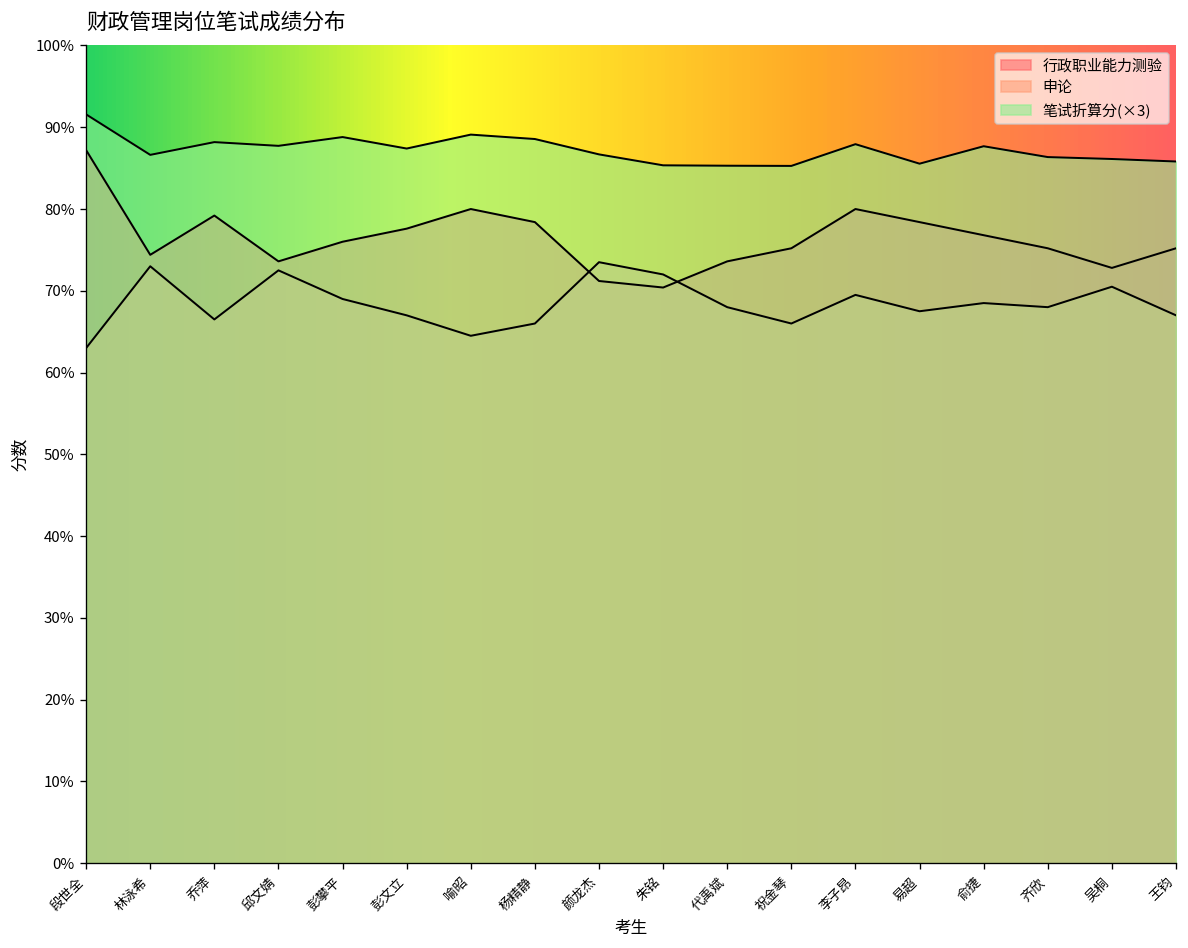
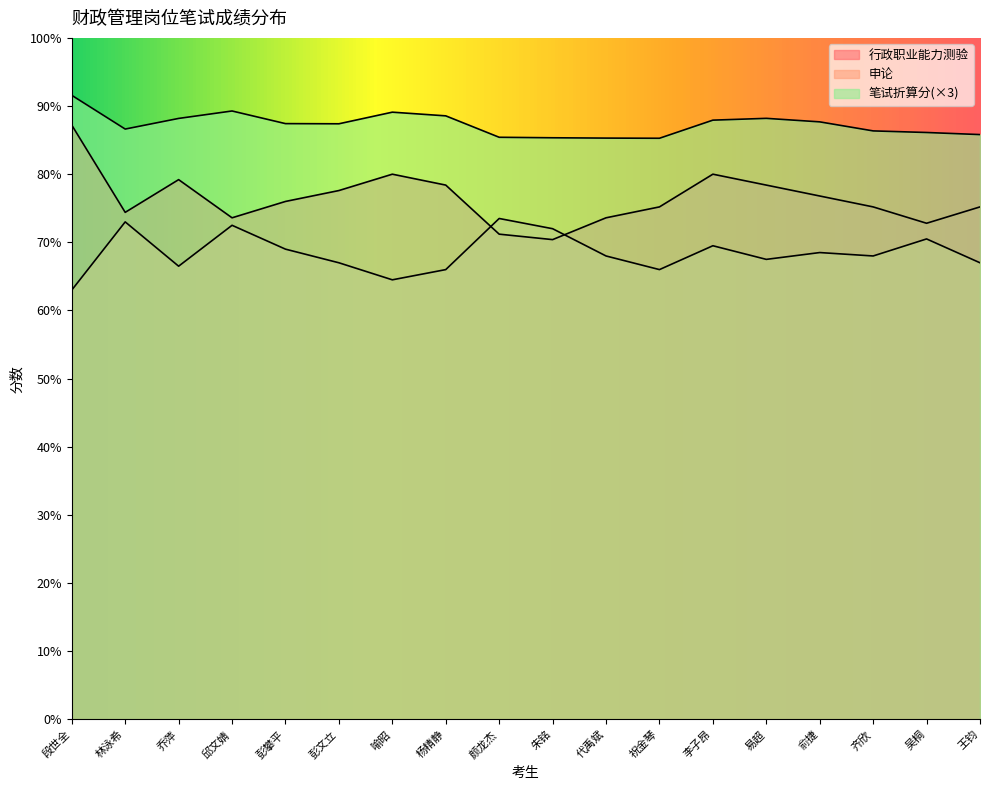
  {
    "笔试折算分(×3)": {
      "段世全": "92%",
      "林泳希": "87%",
      "乔萍": "88%",
-     "邱文婧": "88%",
-     "彭攀平": "89%",
+     "邱文婧": "89%",
+     "彭攀平": "87%",
      "彭文立": "87%",
      "喻昭": "89%",
      "杨精静": "89%",
-     "颜龙杰": "87%",
+     "颜龙杰": "85%",
      "朱铭": "85%",
      "代禹斌": "85%",
      "祝金琴": "85%",
      "李子昂": "88%",
-     "易超": "86%",
+     "易超": "88%",
      "俞捷": "88%",
      "齐欣": "86%",
      "吴桐": "86%",
      "王钧": "86%"
    }
  }
